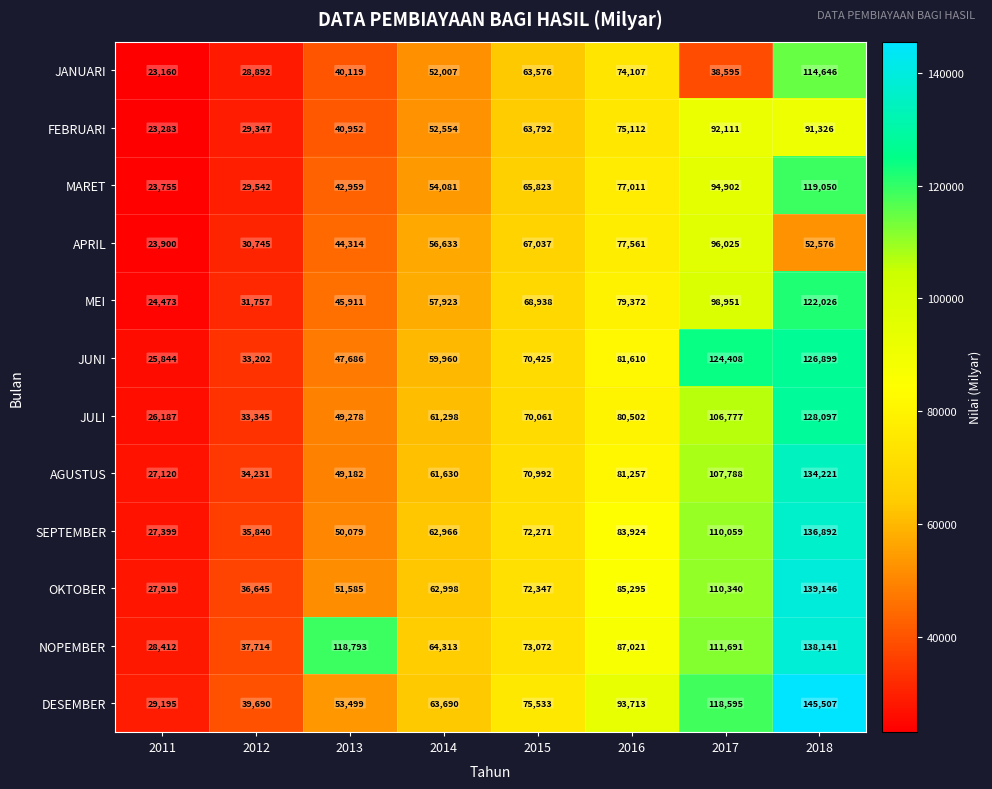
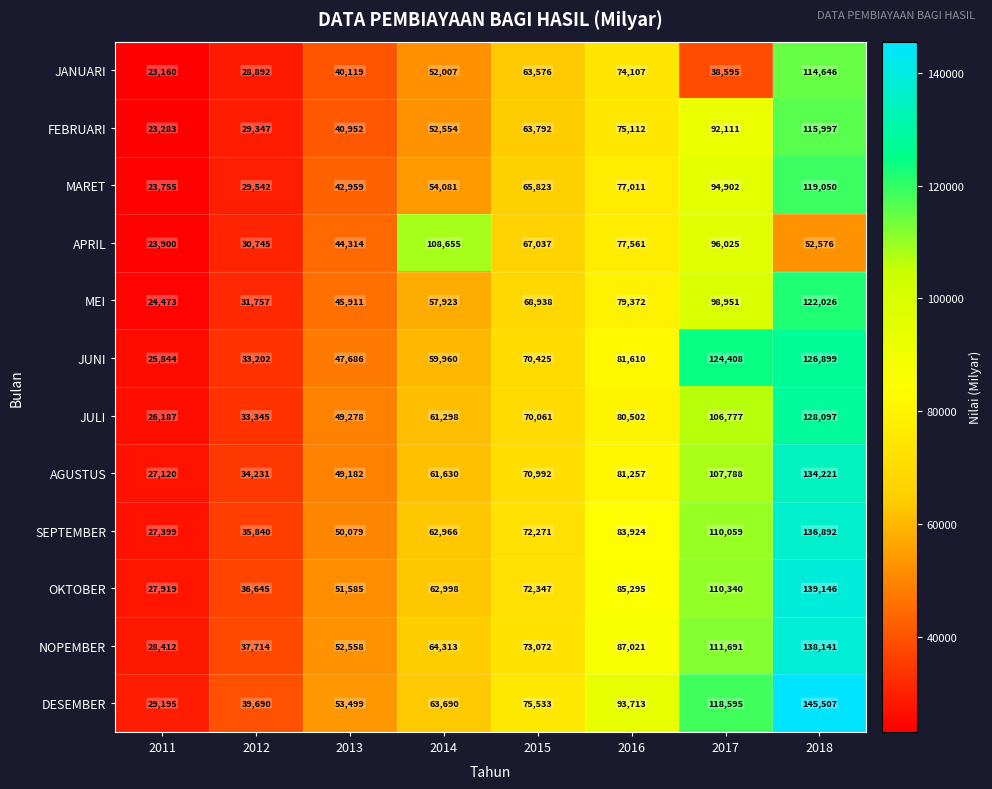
  {
    "FEBRUARI": {
-     "2018": "91,326"
+     "2018": "115,997"
    },
    "APRIL": {
-     "2014": "56,633"
+     "2014": "108,655"
    },
    "NOPEMBER": {
-     "2013": "118,793"
+     "2013": "52,558"
    }
  }
